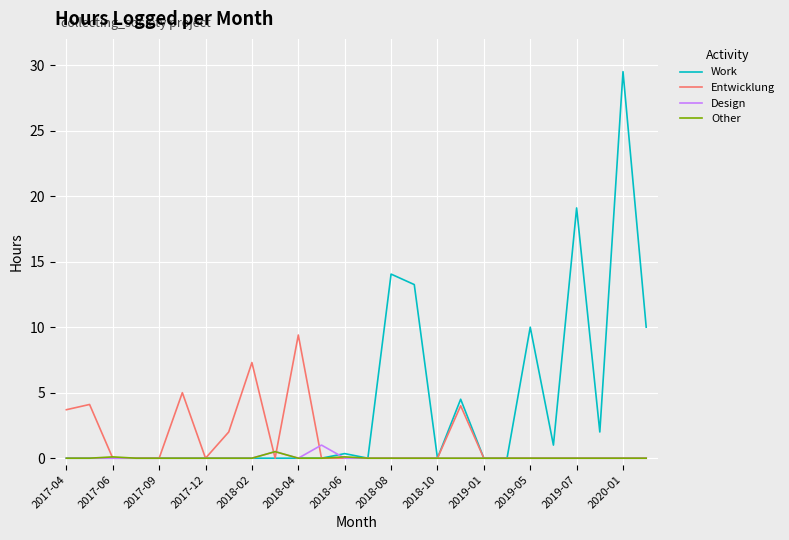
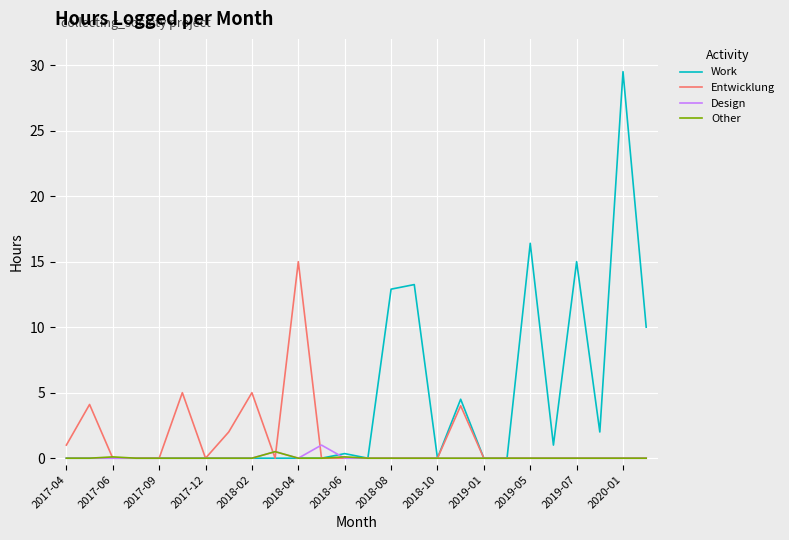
  {
    "Work": {
      "2018-06": 0.4,
-     "2018-08": 14.1,
-     "2019-05": 10.0,
-     "2019-07": 19.1,
+     "2018-08": 12.9,
+     "2019-05": 16.4,
+     "2019-07": 15.0,
      "2020-01": 29.5
    },
    "Entwicklung": {
-     "2017-04": 3.7,
-     "2018-02": 7.3,
-     "2018-04": 9.4
+     "2017-04": 1.0,
+     "2018-02": 5.0,
+     "2018-04": 15.0
    }
  }
